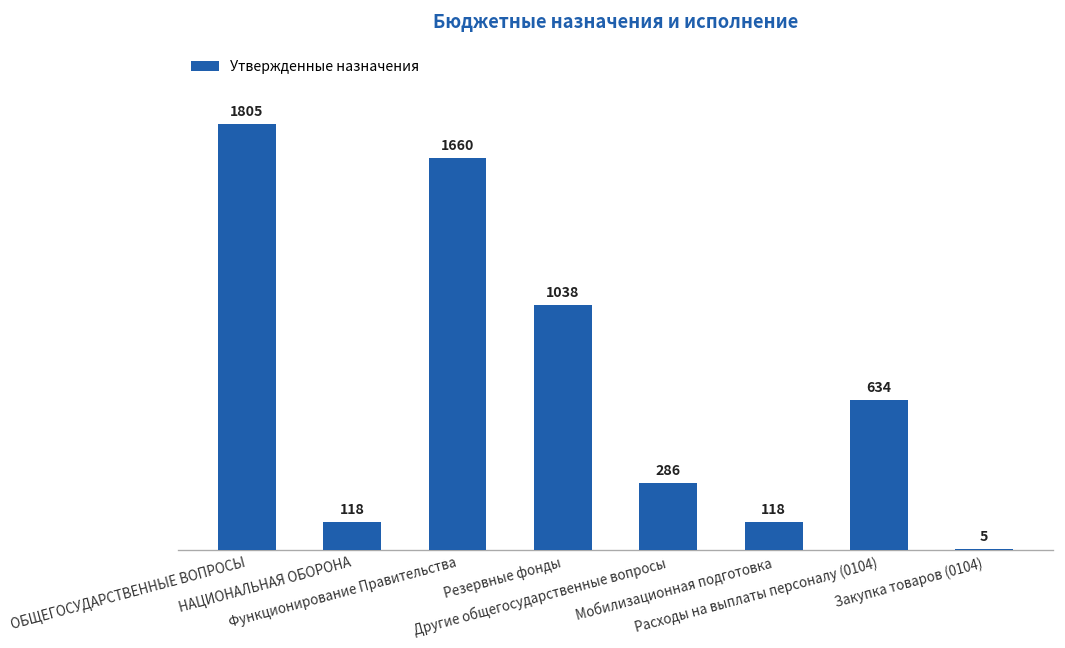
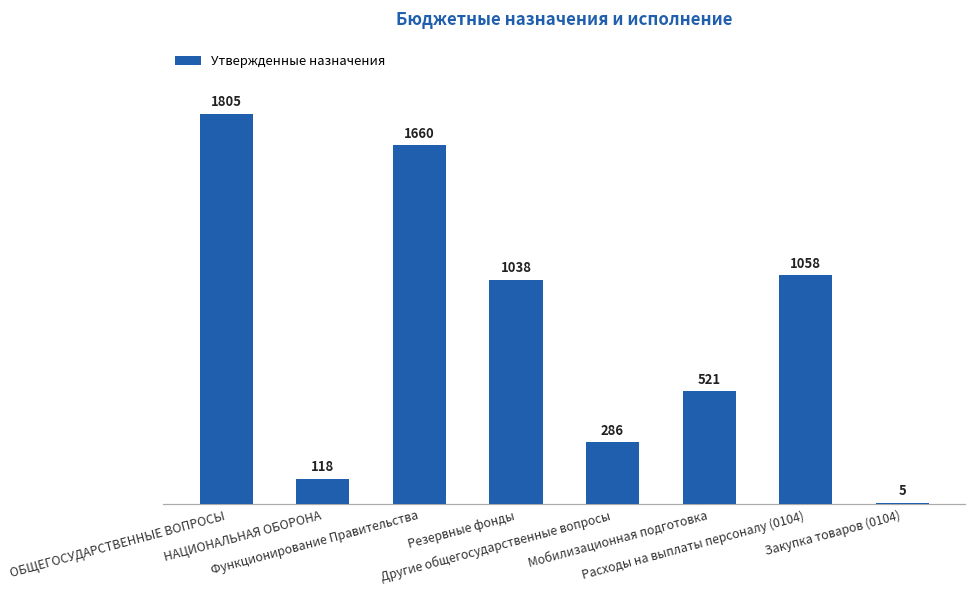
  {
-   "Мобилизационная подготовка": 118,
-   "Расходы на выплаты персоналу (0104)": 634
+   "Мобилизационная подготовка": 521,
+   "Расходы на выплаты персоналу (0104)": 1058
  }
